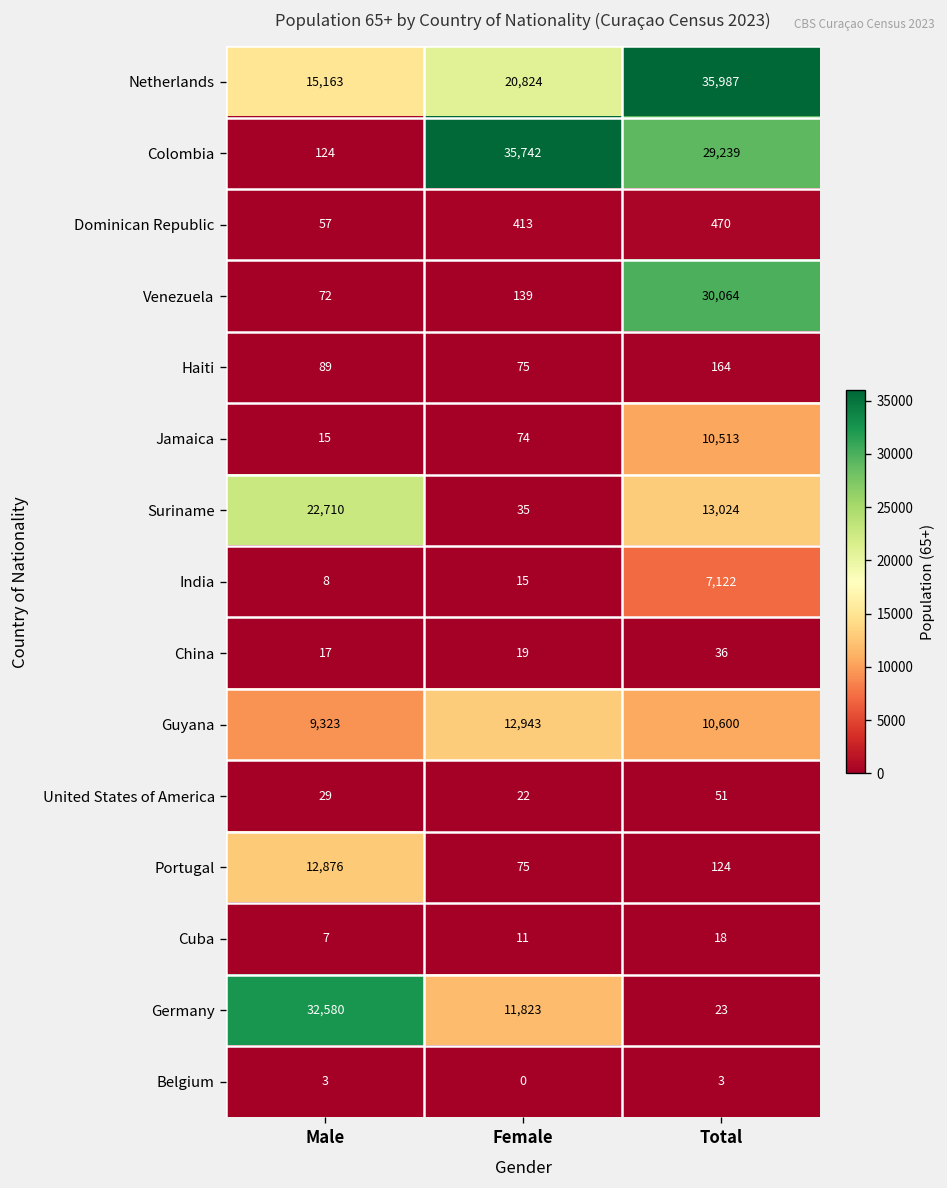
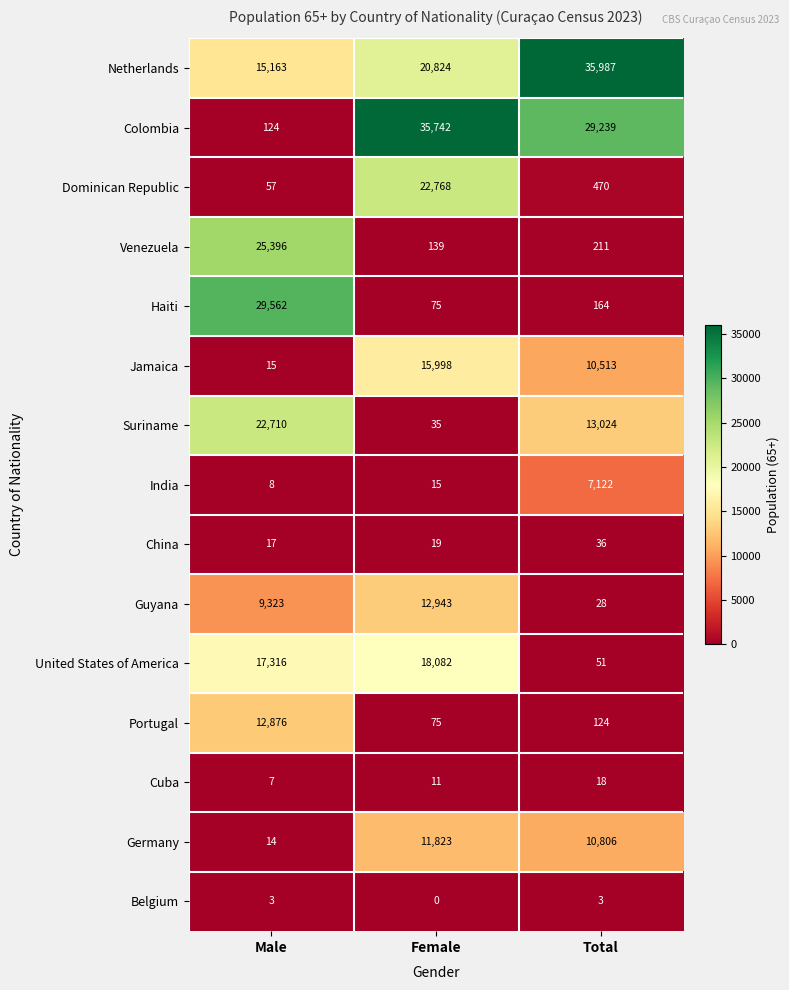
  {
    "Netherlands": {
      "Male": "15,163",
      "Female": "20,824",
      "Total": "35,987"
    },
    "Colombia": {
      "Male": "124",
      "Female": "35,742",
      "Total": "29,239"
    },
    "Dominican Republic": {
      "Male": "57",
-     "Female": "413",
+     "Female": "22,768",
      "Total": "470"
    },
    "Venezuela": {
-     "Male": "72",
+     "Male": "25,396",
      "Female": "139",
-     "Total": "30,064"
+     "Total": "211"
    },
    "Haiti": {
-     "Male": "89",
+     "Male": "29,562",
      "Female": "75",
      "Total": "164"
    },
    "Jamaica": {
      "Male": "15",
-     "Female": "74",
+     "Female": "15,998",
      "Total": "10,513"
    },
    "Suriname": {
      "Male": "22,710",
      "Female": "35",
      "Total": "13,024"
    },
    "India": {
      "Male": "8",
      "Female": "15",
      "Total": "7,122"
    },
    "China": {
      "Male": "17",
      "Female": "19",
      "Total": "36"
    },
    "Guyana": {
      "Male": "9,323",
      "Female": "12,943",
-     "Total": "10,600"
+     "Total": "28"
    },
    "United States of America": {
-     "Male": "29",
-     "Female": "22",
+     "Male": "17,316",
+     "Female": "18,082",
      "Total": "51"
    },
    "Portugal": {
      "Male": "12,876",
      "Female": "75",
      "Total": "124"
    },
    "Cuba": {
      "Male": "7",
      "Female": "11",
      "Total": "18"
    },
    "Germany": {
-     "Male": "32,580",
+     "Male": "14",
      "Female": "11,823",
-     "Total": "23"
+     "Total": "10,806"
    },
    "Belgium": {
      "Male": "3",
      "Female": "0",
      "Total": "3"
    }
  }
